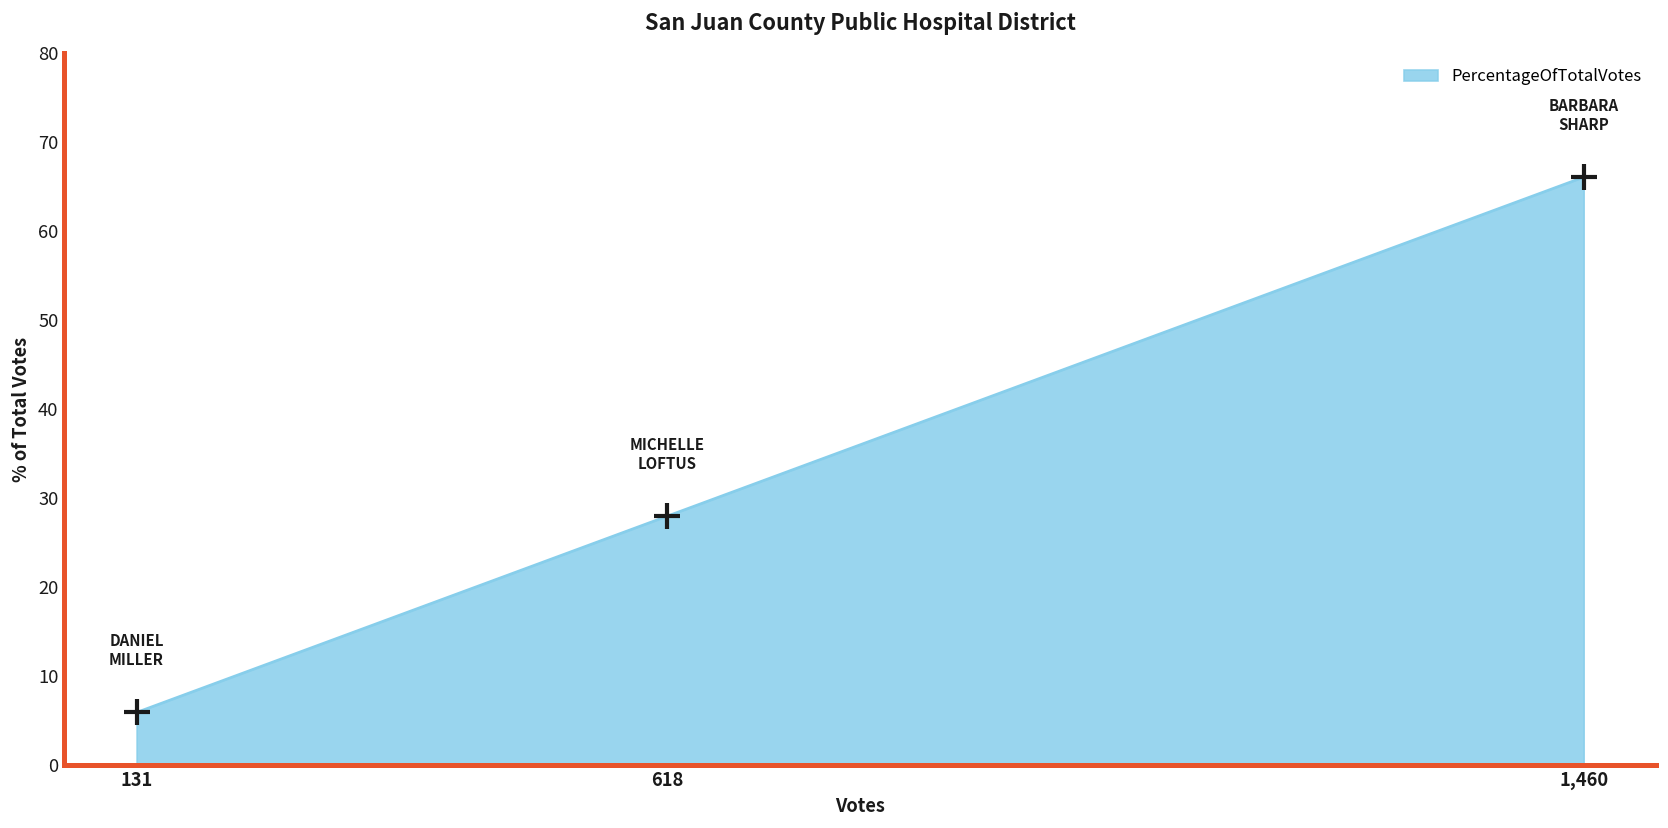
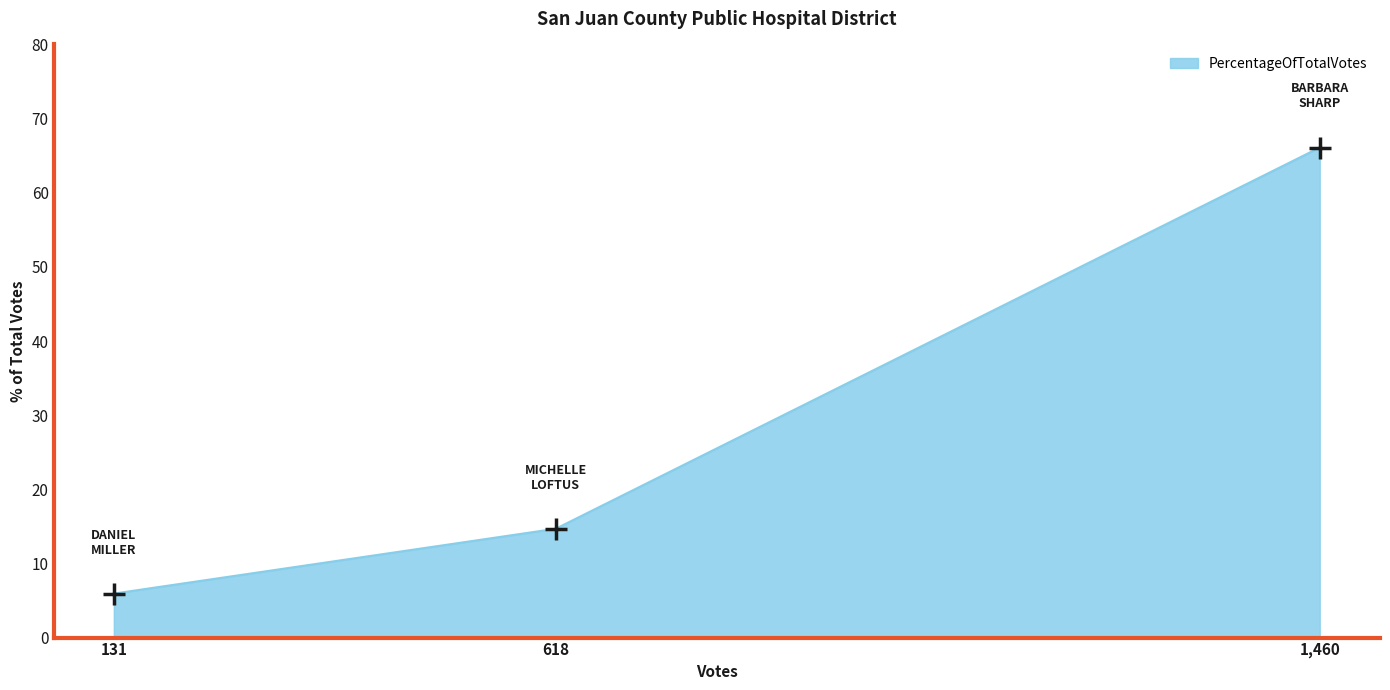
  {
    "PercentageOfTotalVotes": {
-     "618": 28
+     "618": 15
    }
  }
